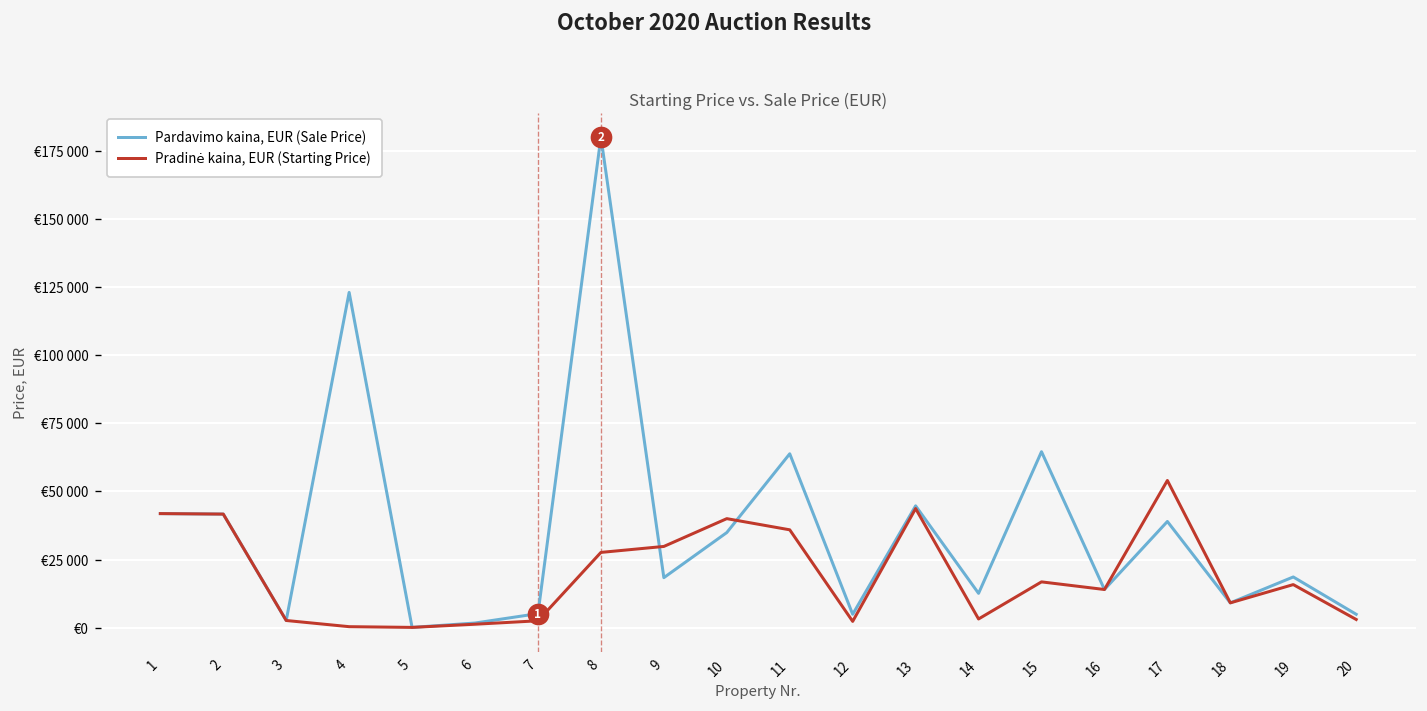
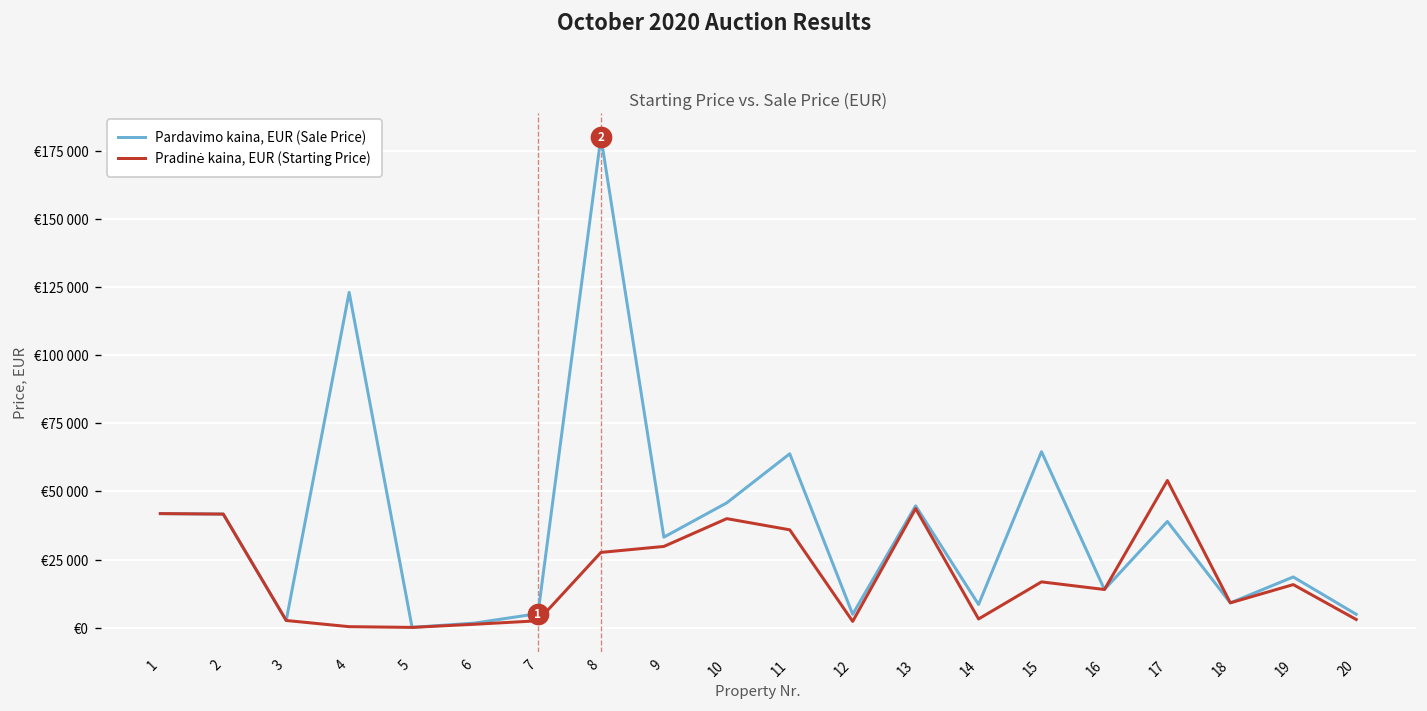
  {
    "Pardavimo kaina, EUR (Sale Price)": {
      "4": "€123000",
-     "9": "€18000",
-     "10": "€35000",
+     "9": "€33000",
+     "10": "€46000",
      "11": "€64000",
      "12": "€5000",
-     "14": "€13000",
+     "14": "€9000",
      "15": "€65000",
      "17": "€39000",
      "19": "€19000",
      "20": "€5000"
    }
  }
